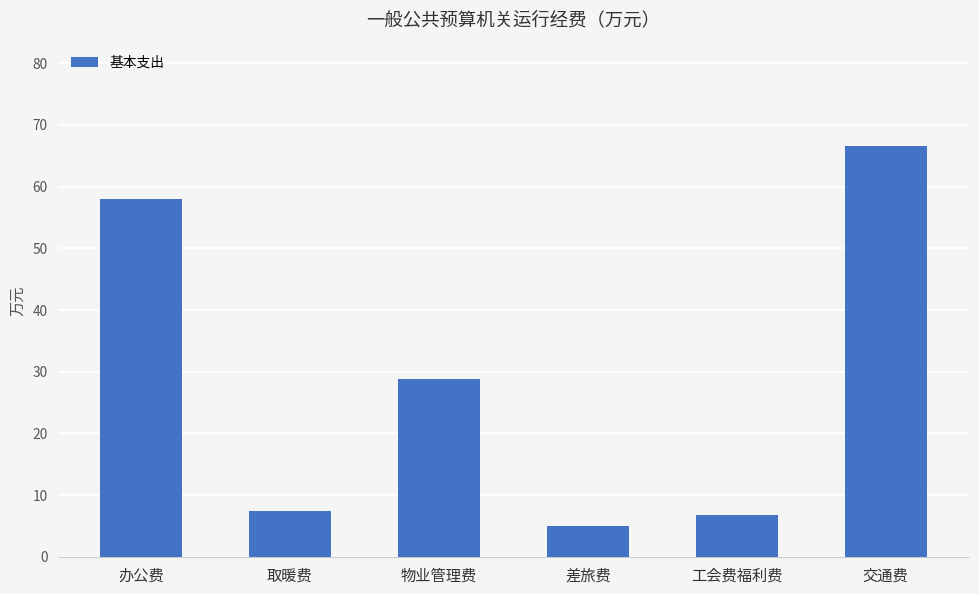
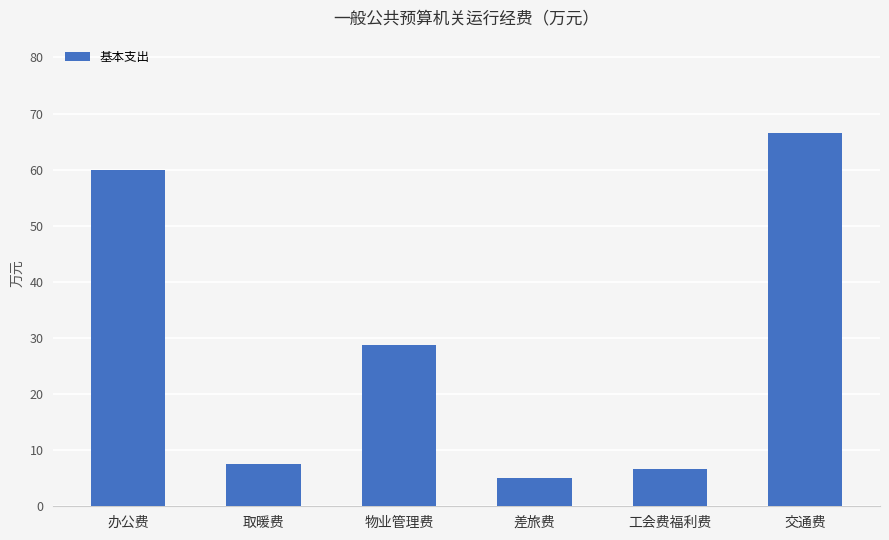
  {
-   "办公费": 58,
+   "办公费": 60,
    "取暖费": 7,
    "物业管理费": 29,
    "差旅费": 5,
    "工会费福利费": 7,
    "交通费": 67
  }
